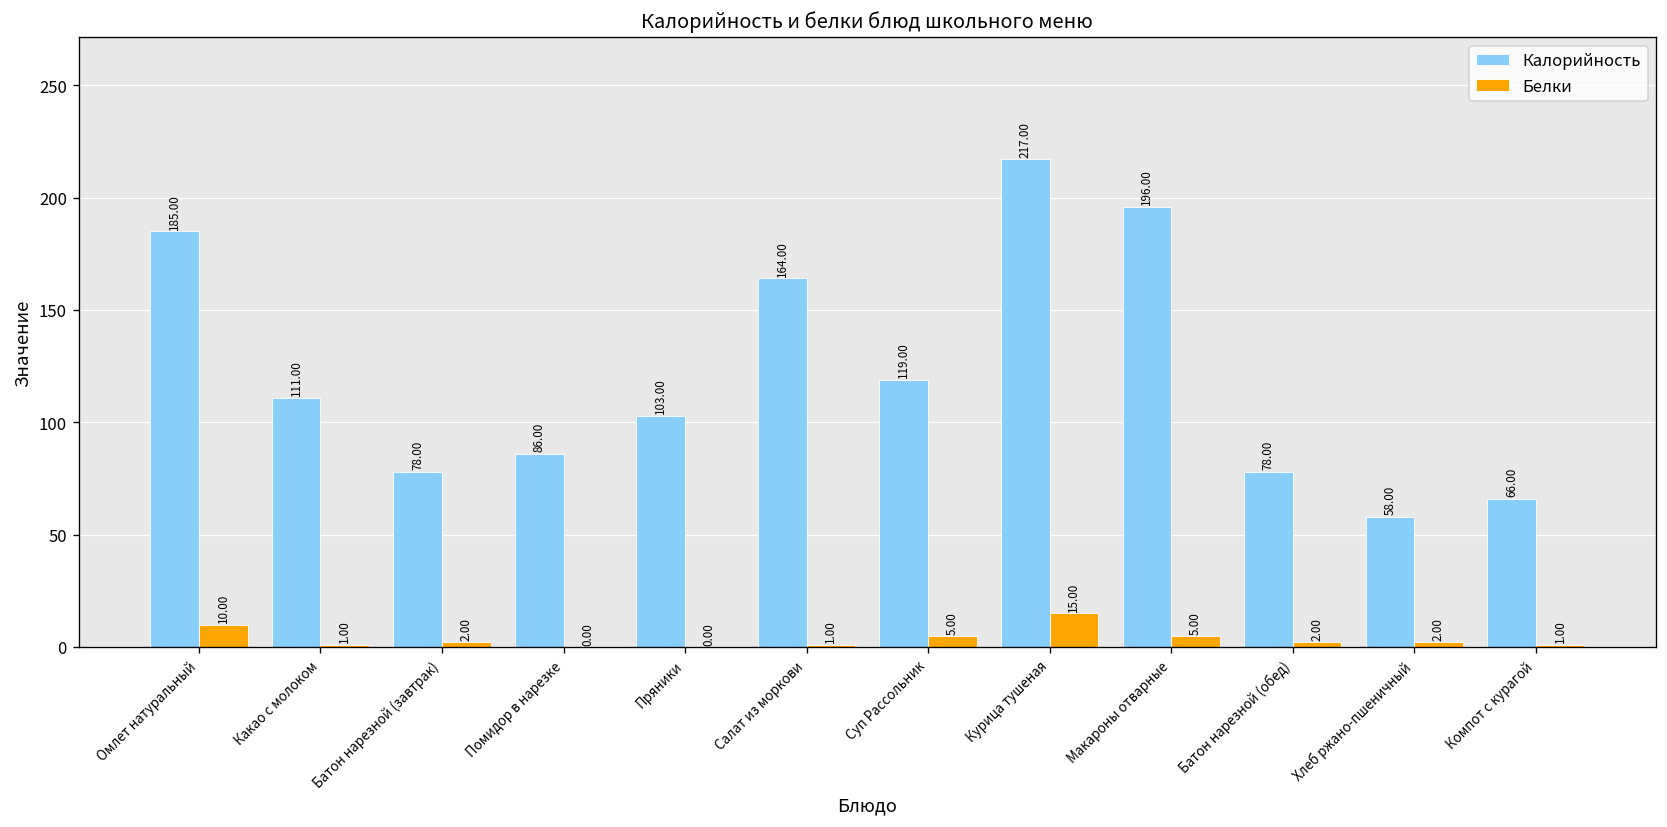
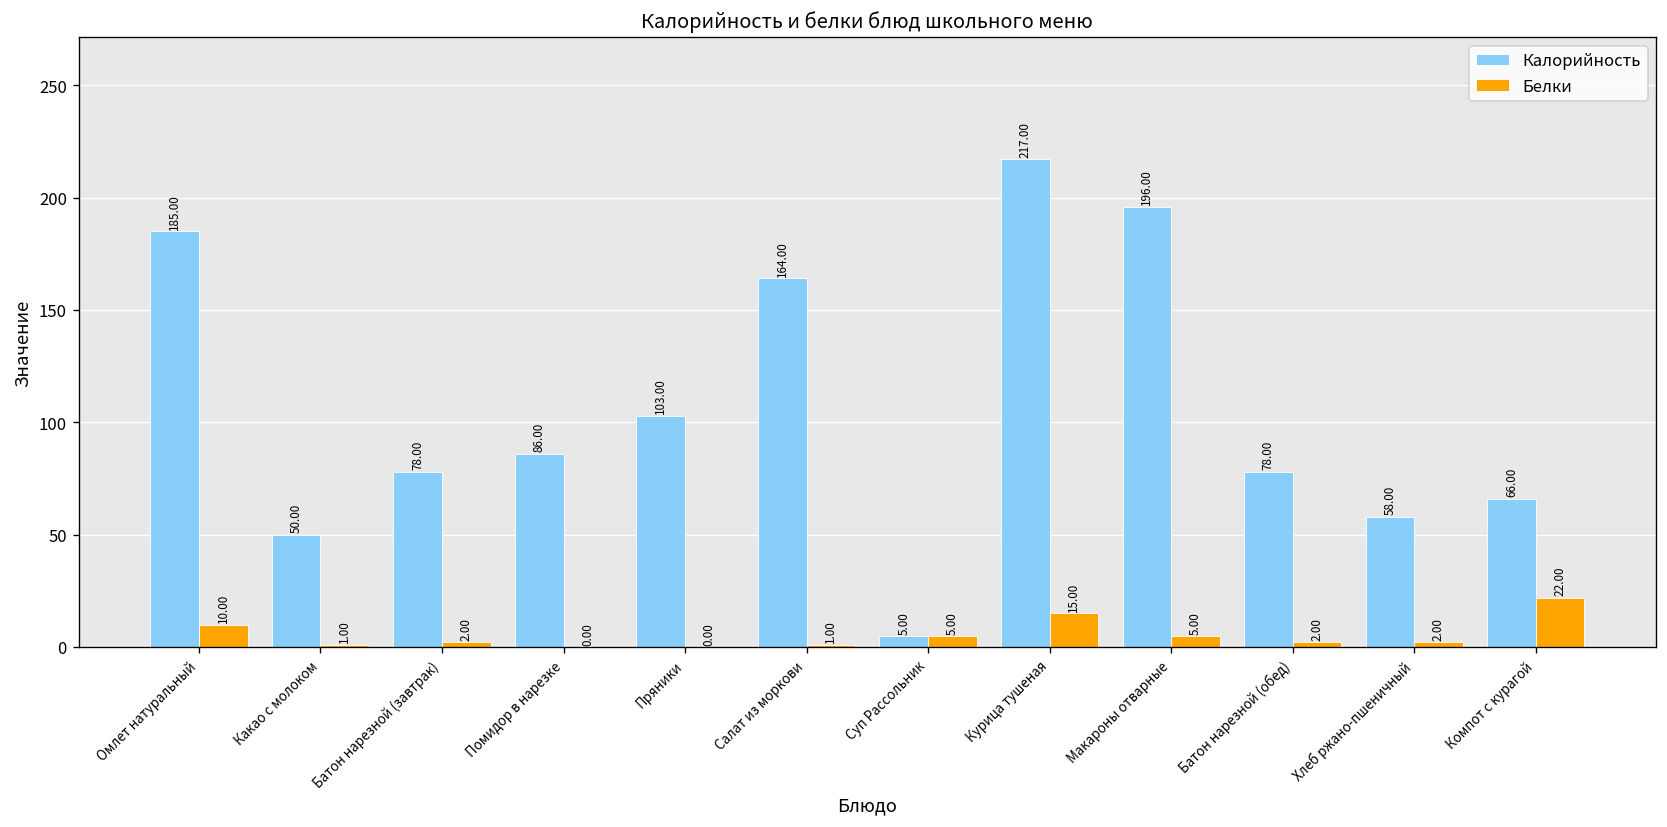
  {
    "Калорийность": {
      "Омлет натуральный": 185.00,
-     "Какао с молоком": 111.00,
+     "Какао с молоком": 50.00,
      "Батон нарезной (завтрак)": 78.00,
      "Помидор в нарезке": 86.00,
      "Пряники": 103.00,
      "Салат из моркови": 164.00,
-     "Суп Рассольник": 119.00,
+     "Суп Рассольник": 5.00,
      "Курица тушеная": 217.00,
      "Макароны отварные": 196.00,
      "Батон нарезной (обед)": 78.00,
      "Хлеб ржано-пшеничный": 58.00,
      "Компот с курагой": 66.00
    },
    "Белки": {
      "Омлет натуральный": 10.00,
      "Какао с молоком": 1.00,
      "Батон нарезной (завтрак)": 2.00,
      "Помидор в нарезке": 0.00,
      "Пряники": 0.00,
      "Салат из моркови": 1.00,
      "Суп Рассольник": 5.00,
      "Курица тушеная": 15.00,
      "Макароны отварные": 5.00,
      "Батон нарезной (обед)": 2.00,
      "Хлеб ржано-пшеничный": 2.00,
-     "Компот с курагой": 1.00
+     "Компот с курагой": 22.00
    }
  }
